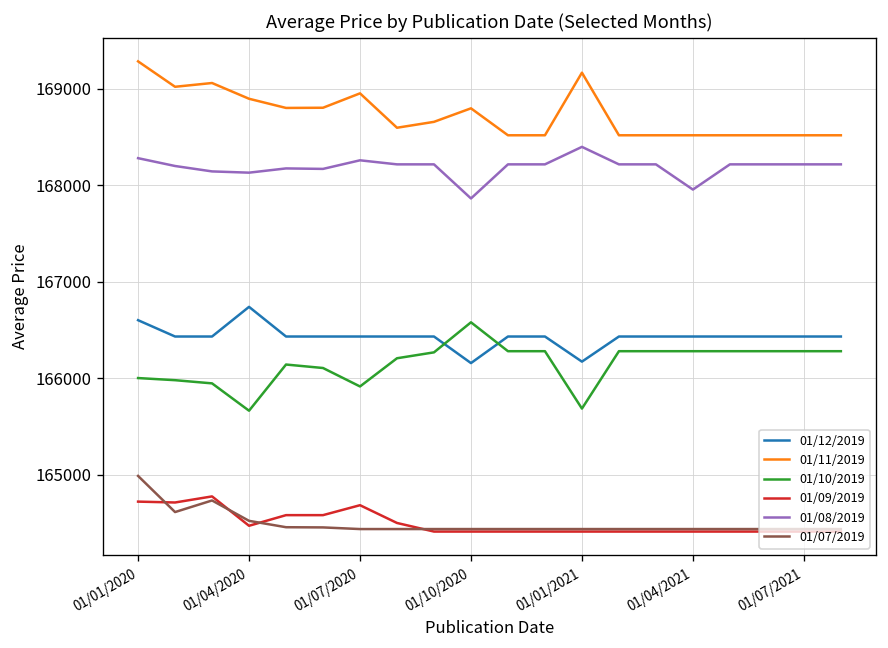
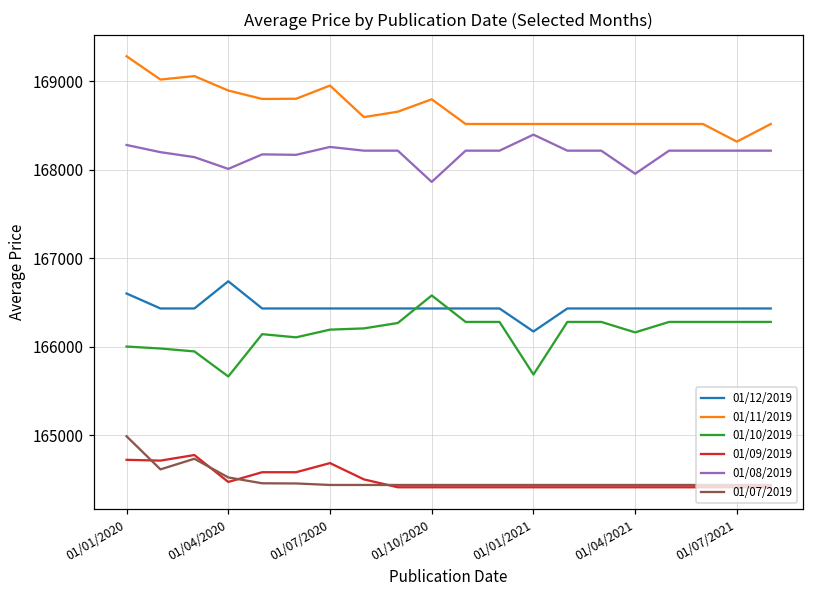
  {
    "01/12/2019": {
      "01/01/2020": 166600,
      "01/04/2020": 166700,
      "01/07/2020": 166400,
-     "01/10/2020": 166200,
+     "01/10/2020": 166400,
      "01/01/2021": 166200,
      "01/04/2021": 166400,
      "01/07/2021": 166400
    },
    "01/11/2019": {
      "01/01/2020": 169300,
      "01/04/2020": 168900,
      "01/07/2020": 169000,
      "01/10/2020": 168800,
-     "01/01/2021": 169200,
+     "01/01/2021": 168500,
      "01/04/2021": 168500,
-     "01/07/2021": 168500
+     "01/07/2021": 168300
    },
    "01/10/2019": {
      "01/01/2020": 166000,
      "01/04/2020": 165700,
-     "01/07/2020": 165900,
+     "01/07/2020": 166200,
      "01/10/2020": 166600,
      "01/01/2021": 165700,
-     "01/04/2021": 166300,
+     "01/04/2021": 166200,
      "01/07/2021": 166300
    },
    "01/09/2019": {
      "01/01/2020": 164700,
      "01/04/2020": 164500,
      "01/07/2020": 164700
    },
    "01/08/2019": {
      "01/01/2020": 168300,
-     "01/04/2020": 168100,
+     "01/04/2020": 168000,
      "01/07/2020": 168300,
      "01/10/2020": 167900,
      "01/01/2021": 168400,
      "01/04/2021": 168000,
      "01/07/2021": 168200
    },
    "01/07/2019": {
      "01/01/2020": 165000,
      "01/04/2020": 164500,
      "01/07/2020": 164400
    }
  }
